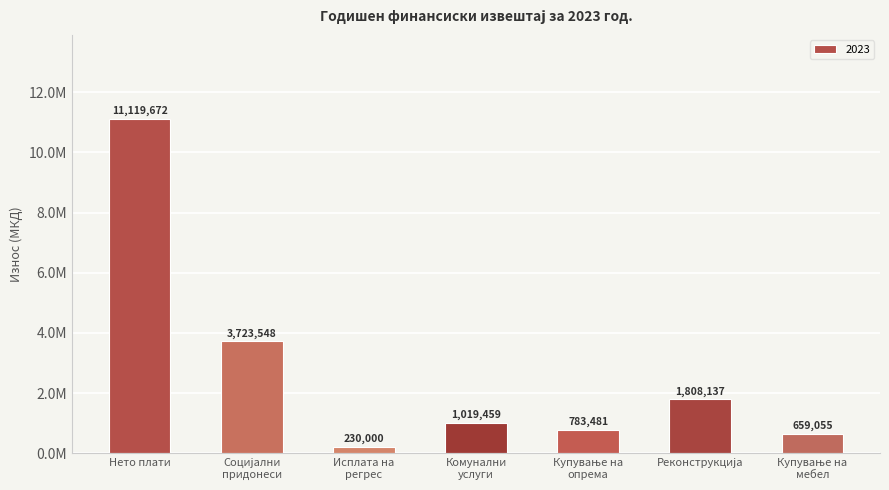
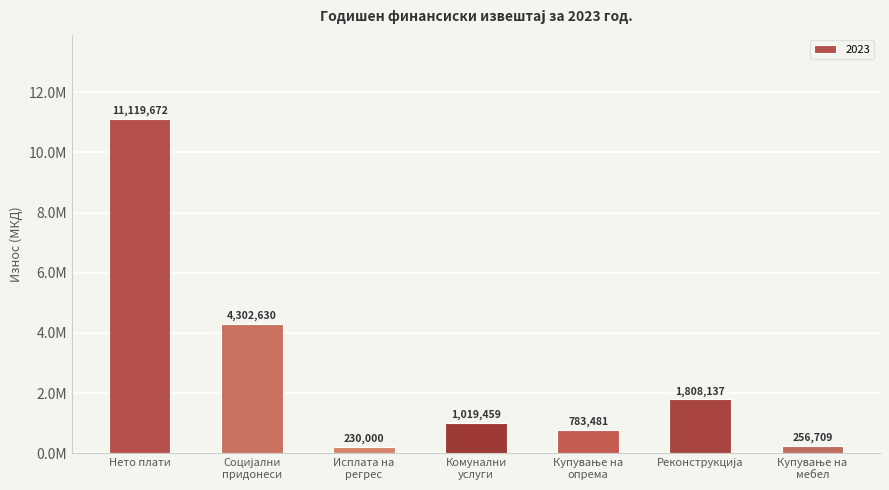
  {
    "Нето плати": "11,119,672",
-   "Социјални придонеси": "3,723,548",
+   "Социјални придонеси": "4,302,630",
    "Исплата на регрес": "230,000",
    "Комунални услуги": "1,019,459",
    "Купување на опрема": "783,481",
    "Реконструкција": "1,808,137",
-   "Купување на мебел": "659,055"
+   "Купување на мебел": "256,709"
  }
